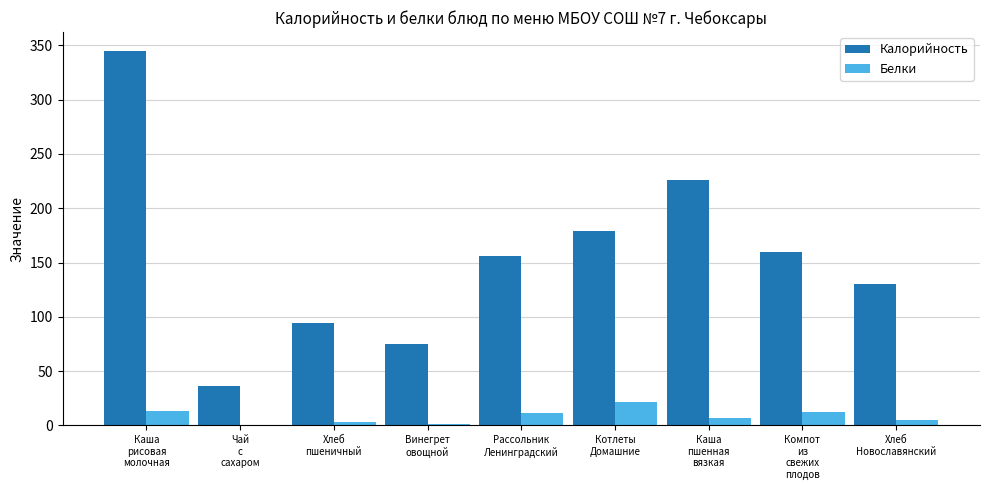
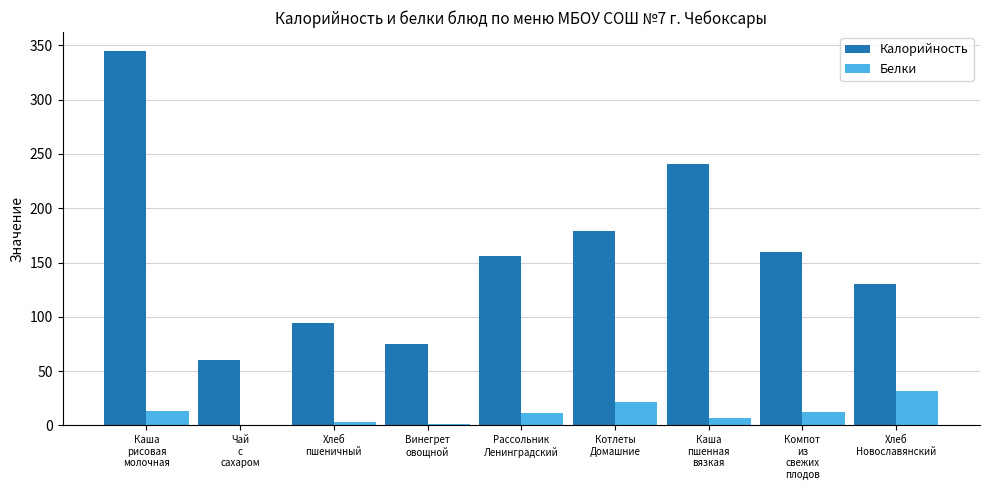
  {
    "Калорийность": {
      "Каша рисовая молочная": 345,
-     "Чай с сахаром": 36,
+     "Чай с сахаром": 60,
      "Хлеб пшеничный": 94,
      "Винегрет овощной": 75,
      "Рассольник Ленинградский": 156,
      "Котлеты Домашние": 179,
-     "Каша пшенная вязкая": 226,
+     "Каша пшенная вязкая": 240,
      "Компот из свежих плодов": 160,
      "Хлеб Новославянский": 130
    },
    "Белки": {
      "Каша рисовая молочная": 14,
      "Хлеб пшеничный": 3,
      "Рассольник Ленинградский": 12,
      "Котлеты Домашние": 22,
      "Каша пшенная вязкая": 6,
      "Компот из свежих плодов": 12,
-     "Хлеб Новославянский": 5
+     "Хлеб Новославянский": 31
    }
  }
